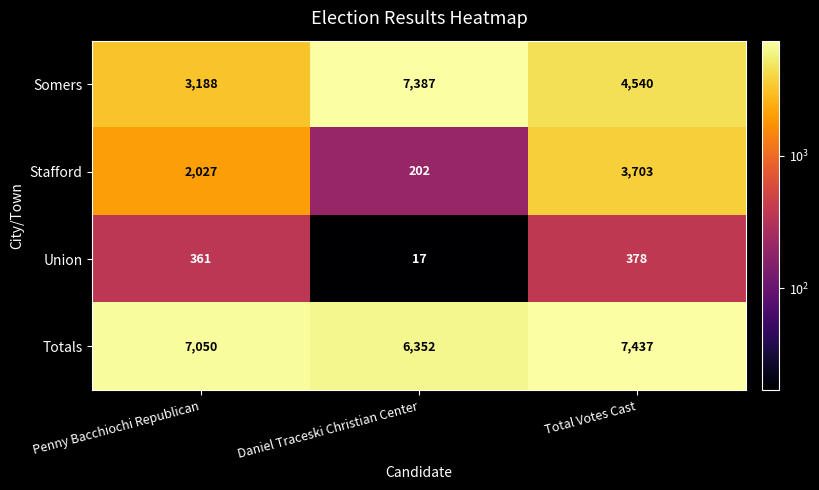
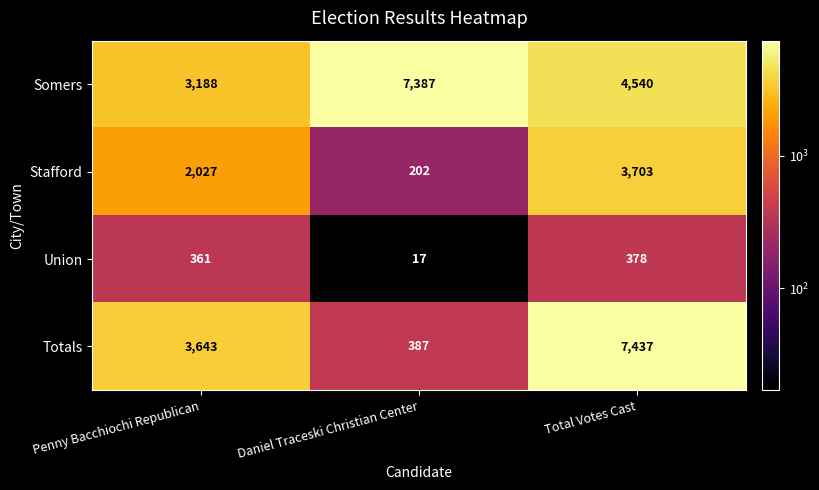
  {
    "Somers": {
      "Penny Bacchiochi Republican": "3,188",
      "Daniel Traceski Christian Center": "7,387",
      "Total Votes Cast": "4,540"
    },
    "Stafford": {
      "Penny Bacchiochi Republican": "2,027",
      "Daniel Traceski Christian Center": "202",
      "Total Votes Cast": "3,703"
    },
    "Union": {
      "Penny Bacchiochi Republican": "361",
      "Daniel Traceski Christian Center": "17",
      "Total Votes Cast": "378"
    },
    "Totals": {
-     "Penny Bacchiochi Republican": "7,050",
-     "Daniel Traceski Christian Center": "6,352",
+     "Penny Bacchiochi Republican": "3,643",
+     "Daniel Traceski Christian Center": "387",
      "Total Votes Cast": "7,437"
    }
  }
